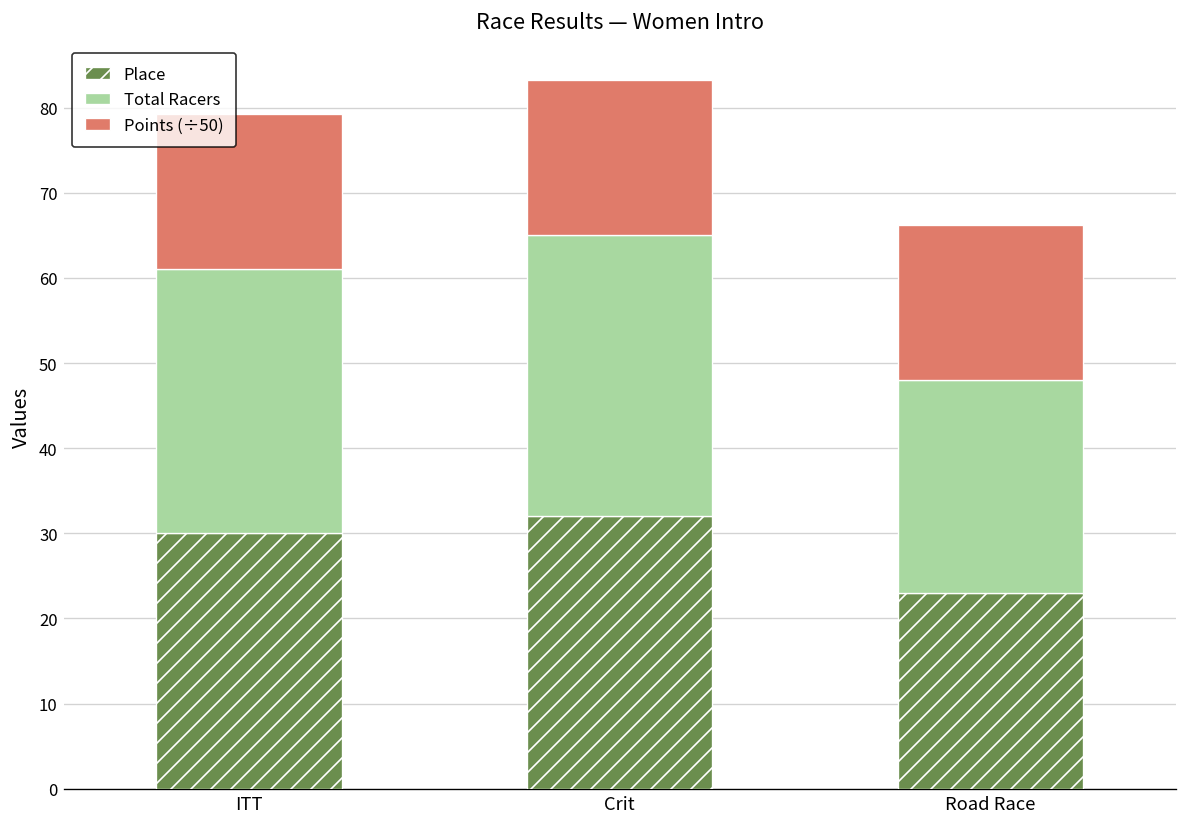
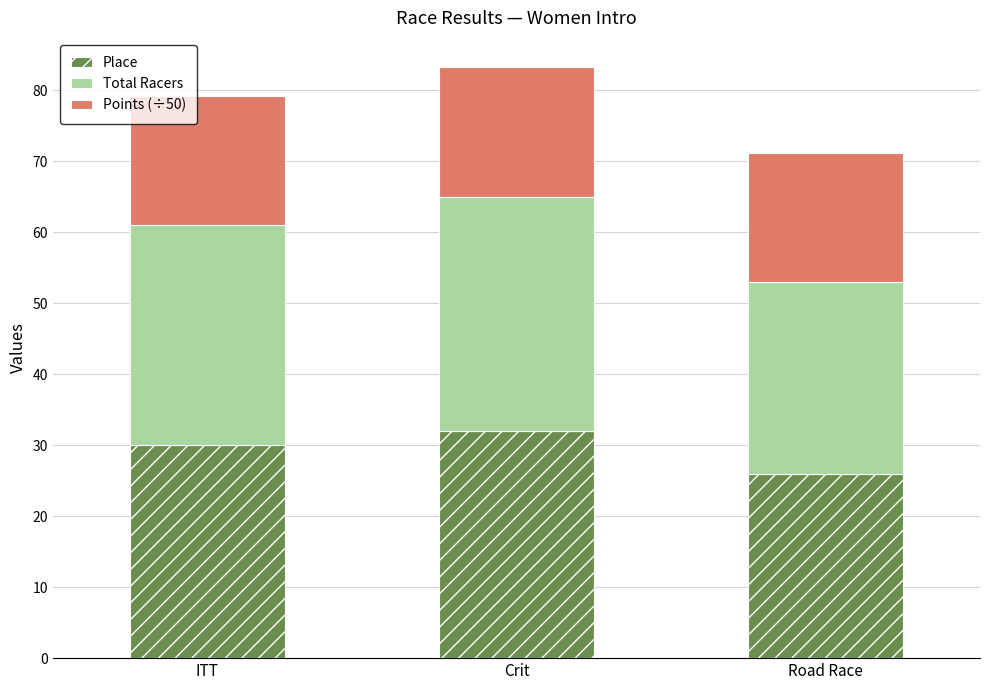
  {
    "Place": {
      "ITT": 30,
      "Crit": 32,
-     "Road Race": 23
+     "Road Race": 26
    },
    "Total Racers": {
      "ITT": 31,
      "Crit": 33,
-     "Road Race": 25
+     "Road Race": 27
    },
    "Points (÷50)": {
      "ITT": 18,
      "Crit": 18,
      "Road Race": 18
    }
  }
